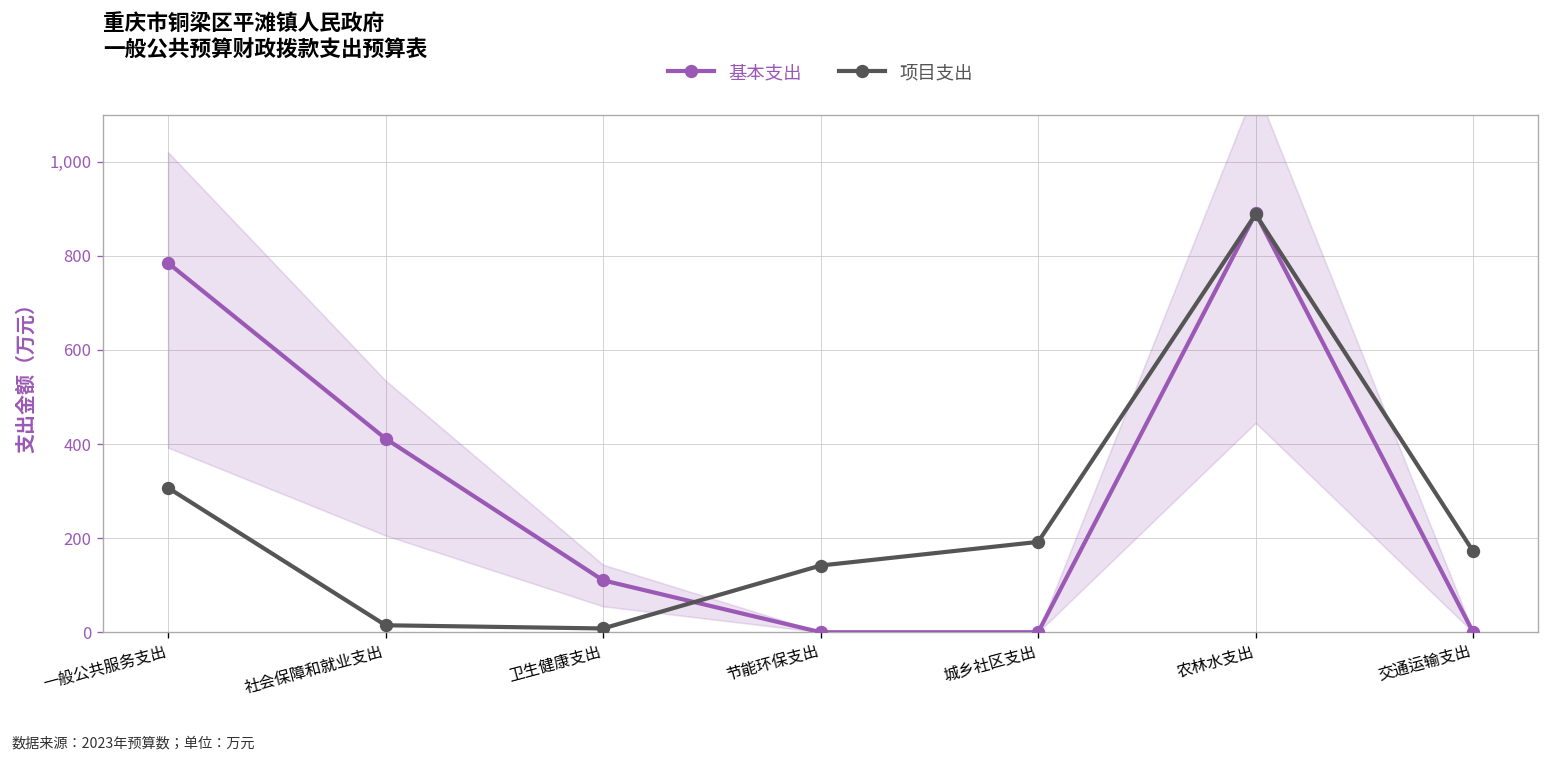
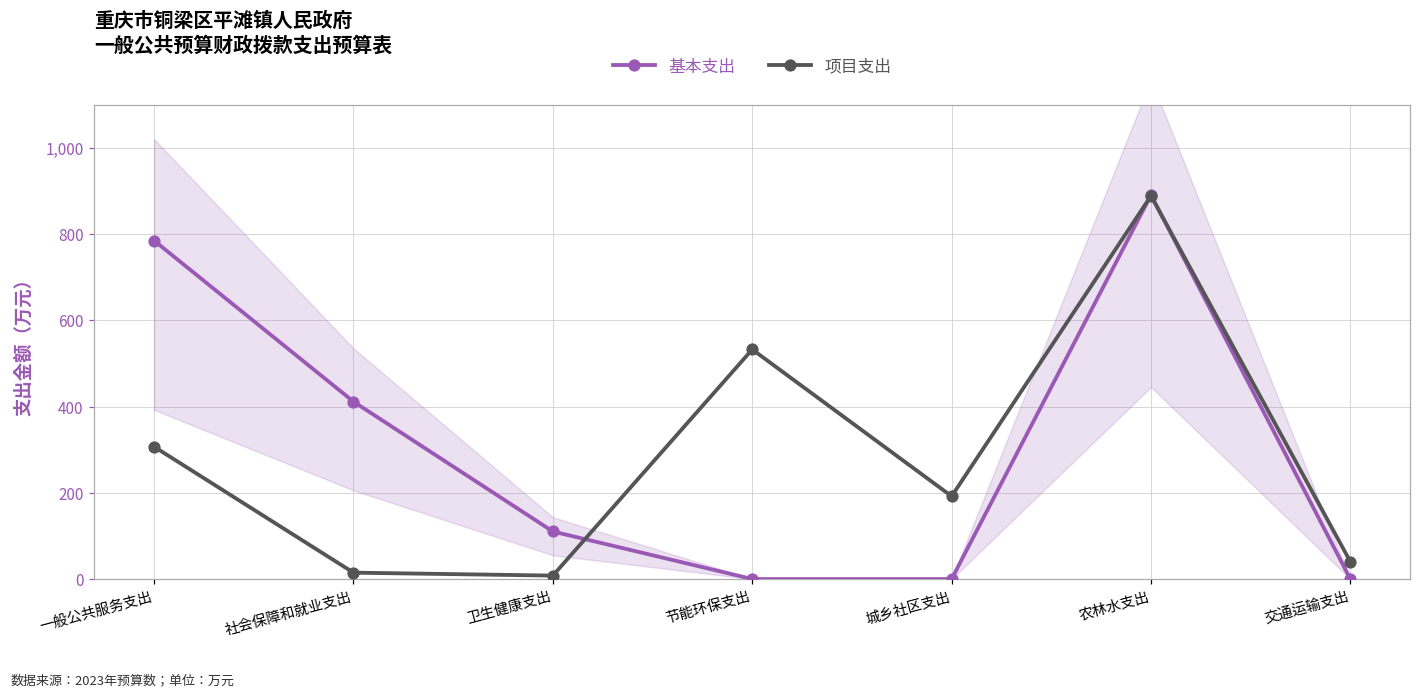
  {
    "项目支出": {
      "一般公共服务支出": 310,
      "社会保障和就业支出": 10,
      "卫生健康支出": 10,
-     "节能环保支出": 140,
+     "节能环保支出": 530,
      "城乡社区支出": 190,
-     "交通运输支出": 170
+     "交通运输支出": 40
    }
  }
